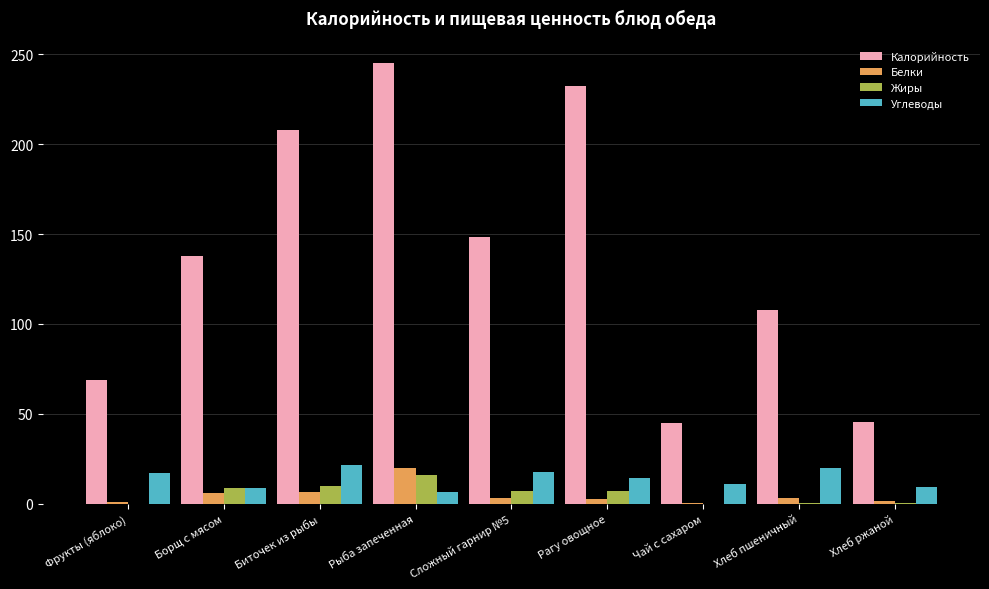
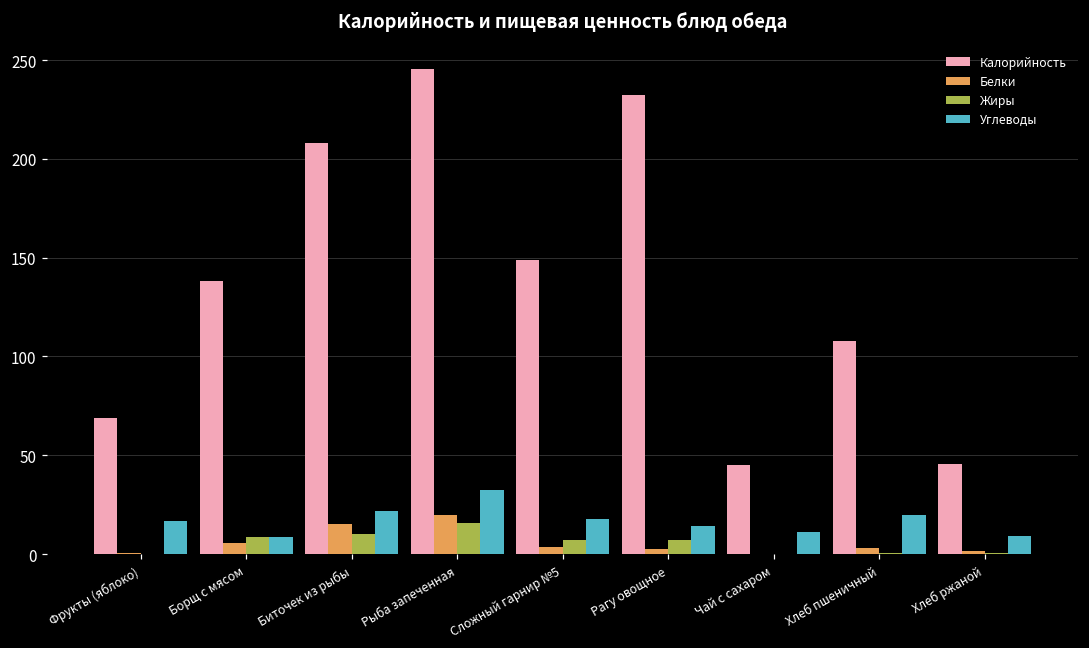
  {
    "Калорийность": {
      "Фрукты (яблоко)": 69,
      "Борщ с мясом": 138,
      "Биточек из рыбы": 208,
      "Рыба запеченная": 245,
      "Сложный гарнир №5": 149,
      "Рагу овощное": 232,
      "Чай с сахаром": 45,
      "Хлеб пшеничный": 108,
      "Хлеб ржаной": 45
    },
    "Белки": {
      "Борщ с мясом": 6,
-     "Биточек из рыбы": 6,
+     "Биточек из рыбы": 15,
      "Рыба запеченная": 20,
      "Сложный гарнир №5": 3,
      "Рагу овощное": 2,
      "Хлеб пшеничный": 3,
      "Хлеб ржаной": 1
    },
    "Жиры": {
      "Фрукты (яблоко)": 0,
      "Борщ с мясом": 9,
      "Биточек из рыбы": 10,
      "Рыба запеченная": 16,
      "Сложный гарнир №5": 7,
      "Рагу овощное": 7,
      "Чай с сахаром": 0
    },
    "Углеводы": {
      "Фрукты (яблоко)": 17,
      "Борщ с мясом": 9,
      "Биточек из рыбы": 22,
-     "Рыба запеченная": 6,
+     "Рыба запеченная": 32,
      "Сложный гарнир №5": 18,
      "Рагу овощное": 14,
      "Чай с сахаром": 11,
      "Хлеб пшеничный": 20,
      "Хлеб ржаной": 9
    }
  }
